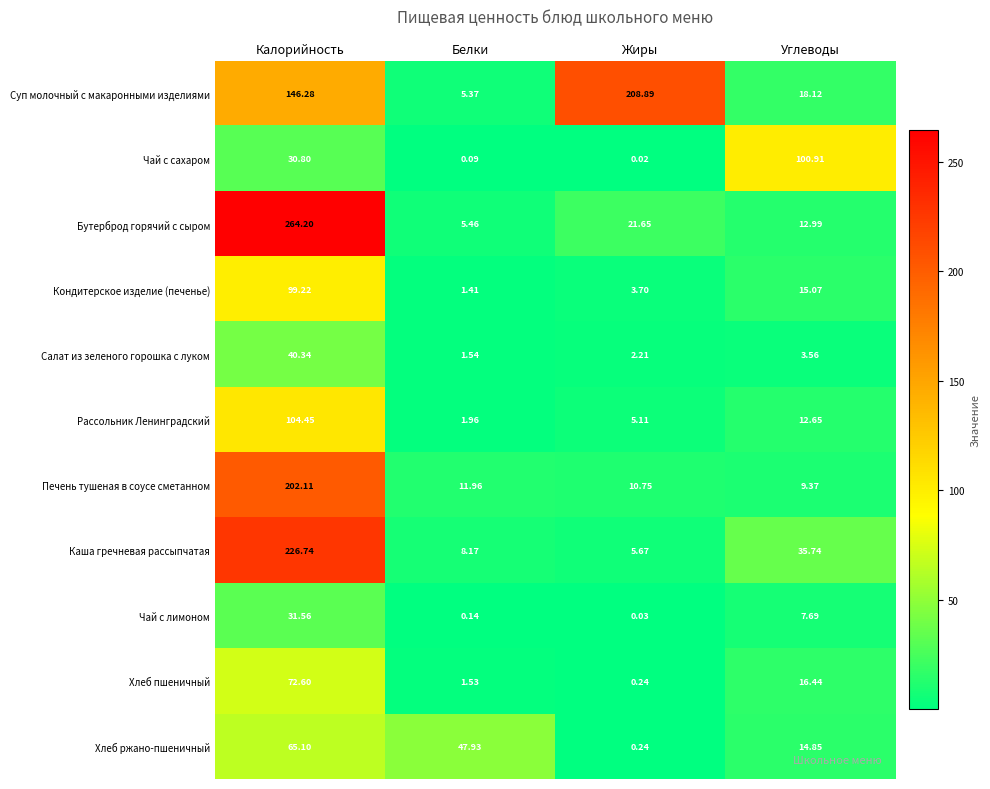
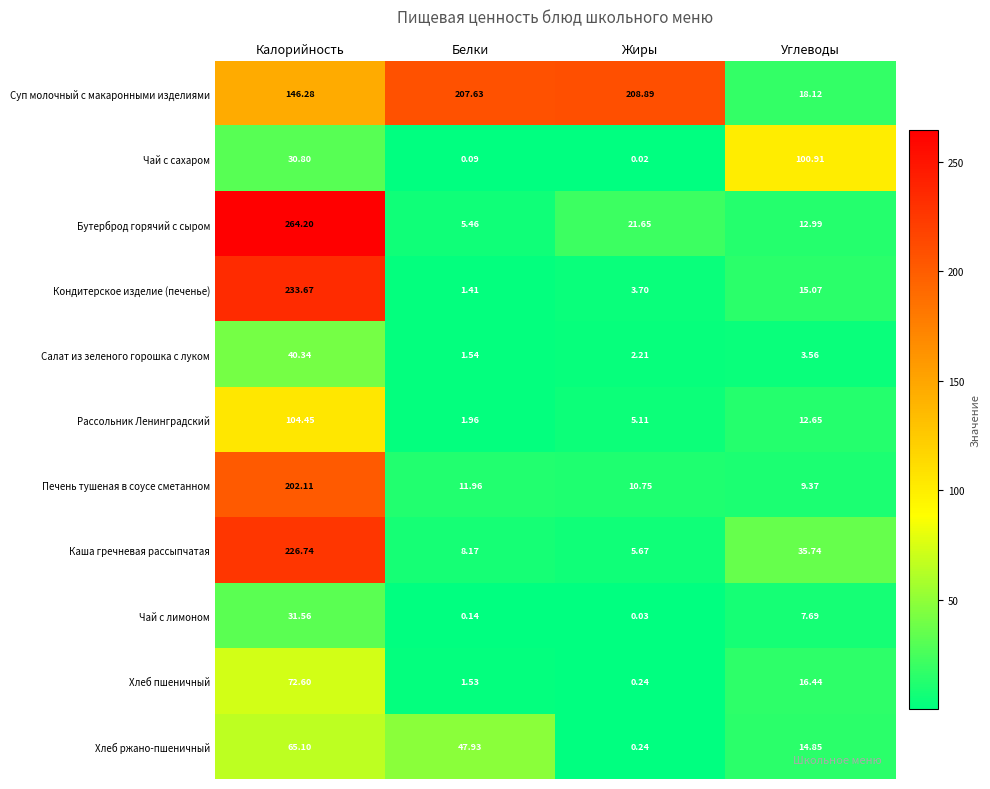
  {
    "Суп молочный с макаронными изделиями": {
      "Калорийность": 146.28,
-     "Белки": 5.37,
+     "Белки": 207.63,
      "Жиры": 208.89,
      "Углеводы": 18.12
    },
    "Чай с сахаром": {
      "Калорийность": 30.80,
      "Белки": 0.09,
      "Жиры": 0.02,
      "Углеводы": 100.91
    },
    "Бутерброд горячий с сыром": {
      "Калорийность": 264.20,
      "Белки": 5.46,
      "Жиры": 21.65,
      "Углеводы": 12.99
    },
    "Кондитерское изделие (печенье)": {
-     "Калорийность": 99.22,
+     "Калорийность": 233.67,
      "Белки": 1.41,
      "Жиры": 3.70,
      "Углеводы": 15.07
    },
    "Салат из зеленого горошка с луком": {
      "Калорийность": 40.34,
      "Белки": 1.54,
      "Жиры": 2.21,
      "Углеводы": 3.56
    },
    "Рассольник Ленинградский": {
      "Калорийность": 104.45,
      "Белки": 1.96,
      "Жиры": 5.11,
      "Углеводы": 12.65
    },
    "Печень тушеная в соусе сметанном": {
      "Калорийность": 202.11,
      "Белки": 11.96,
      "Жиры": 10.75,
      "Углеводы": 9.37
    },
    "Каша гречневая рассыпчатая": {
      "Калорийность": 226.74,
      "Белки": 8.17,
      "Жиры": 5.67,
      "Углеводы": 35.74
    },
    "Чай с лимоном": {
      "Калорийность": 31.56,
      "Белки": 0.14,
      "Жиры": 0.03,
      "Углеводы": 7.69
    },
    "Хлеб пшеничный": {
      "Калорийность": 72.60,
      "Белки": 1.53,
      "Жиры": 0.24,
      "Углеводы": 16.44
    },
    "Хлеб ржано-пшеничный": {
      "Калорийность": 65.10,
      "Белки": 47.93,
      "Жиры": 0.24
    }
  }
